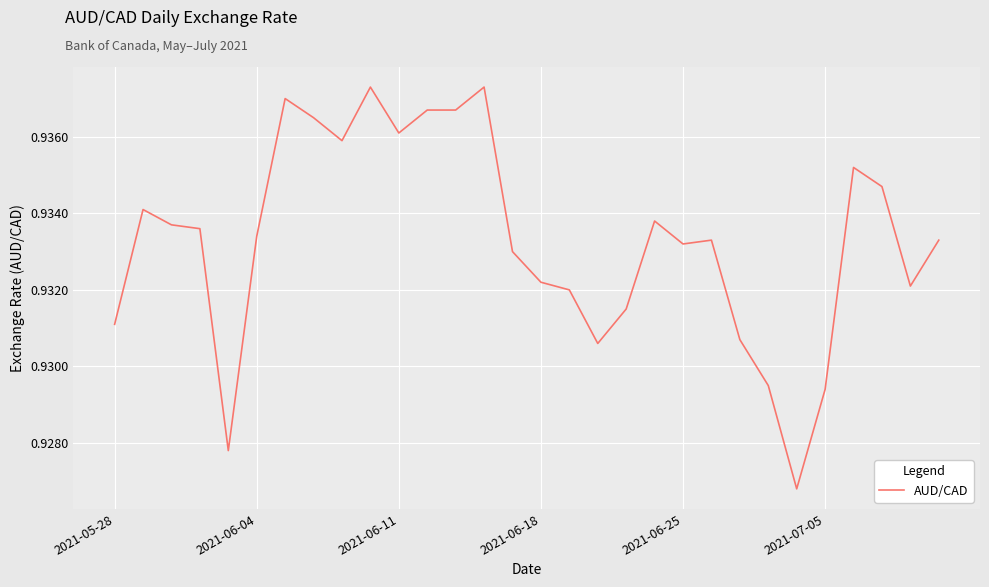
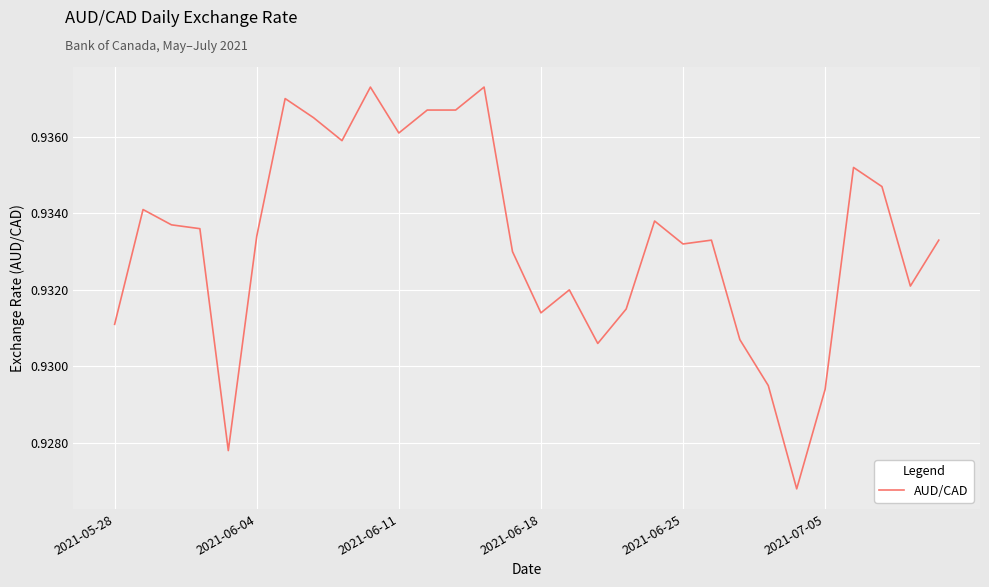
  {
    "2021-05-28": 0.9311,
    "2021-06-04": 0.9334,
    "2021-06-11": 0.9361,
-   "2021-06-18": 0.9322,
+   "2021-06-18": 0.9314,
    "2021-06-25": 0.9332,
    "2021-07-05": 0.9294
  }
